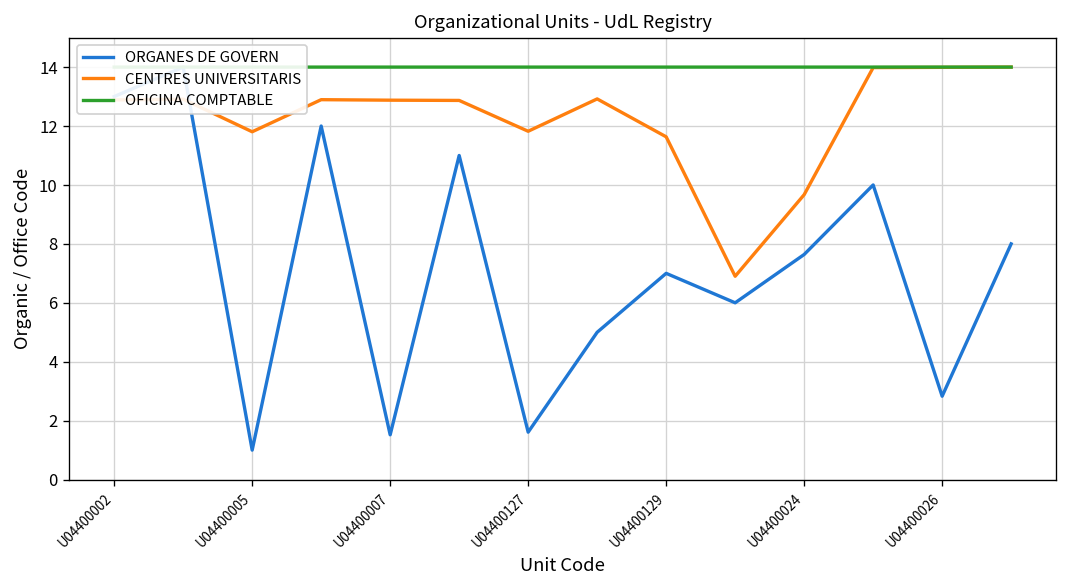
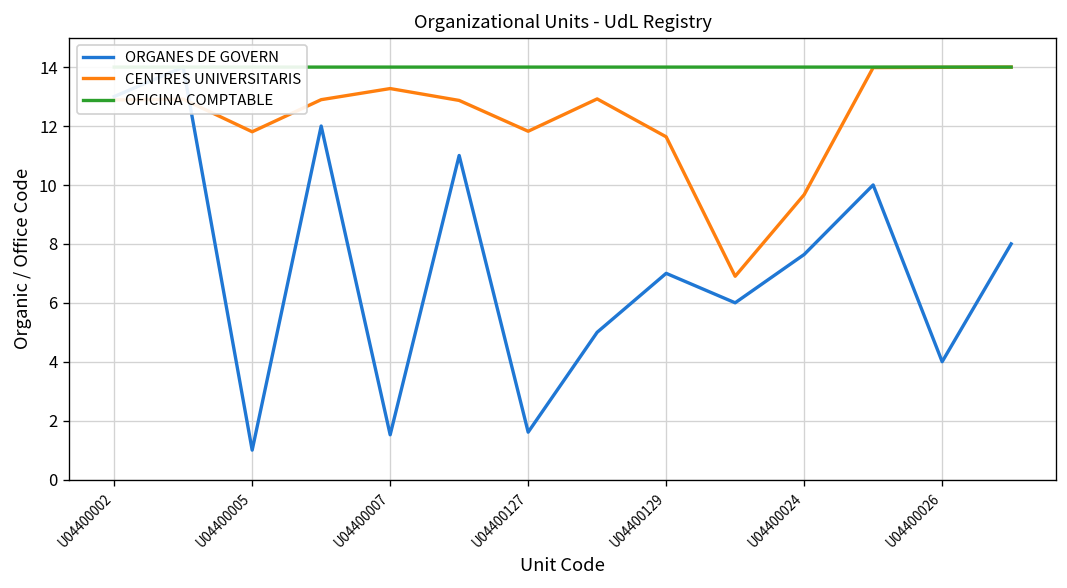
  {
    "ORGANES DE GOVERN": {
      "U04400005": 1.0,
      "U04400007": 1.5,
      "U04400127": 1.6,
      "U04400129": 7.0,
      "U04400024": 7.6,
-     "U04400026": 2.8
+     "U04400026": 4.0
    },
    "CENTRES UNIVERSITARIS": {
      "U04400005": 11.8,
-     "U04400007": 12.9,
+     "U04400007": 13.3,
      "U04400127": 11.8,
      "U04400129": 11.6,
      "U04400024": 9.7
    },
    "OFICINA COMPTABLE": {
      "U04400007": 14.0,
      "U04400127": 14.0,
      "U04400129": 14.0,
      "U04400024": 14.0
    }
  }
